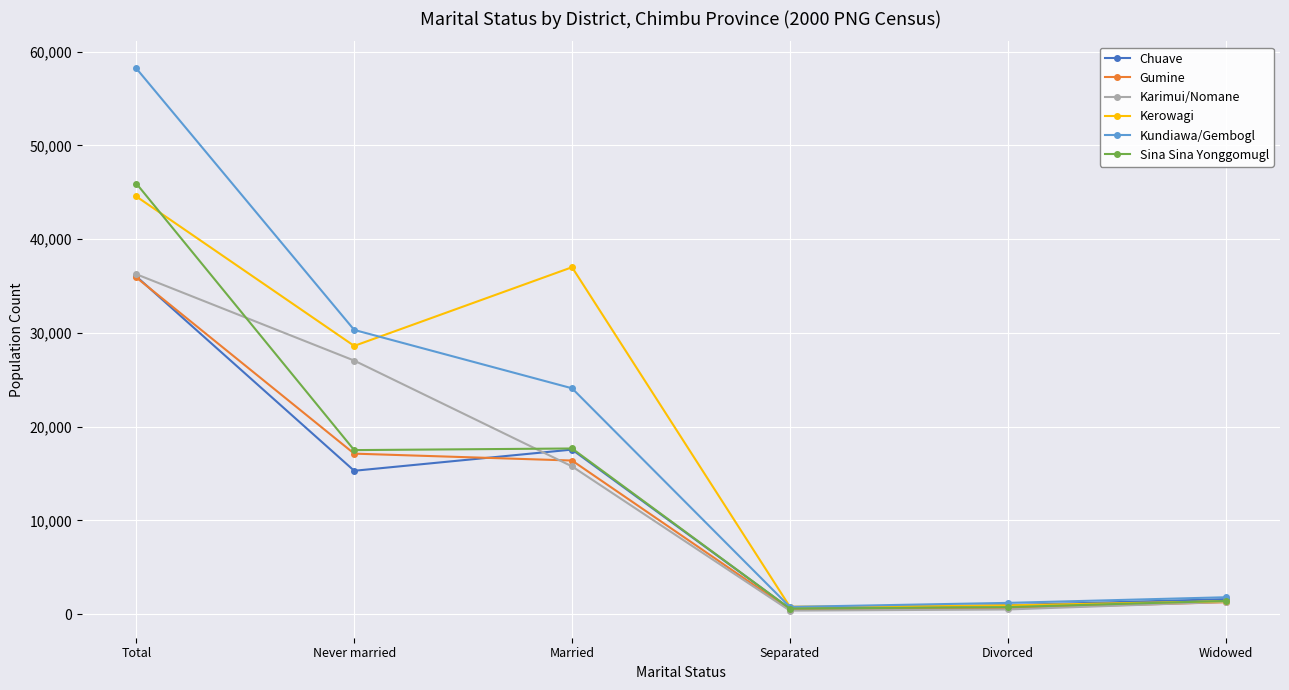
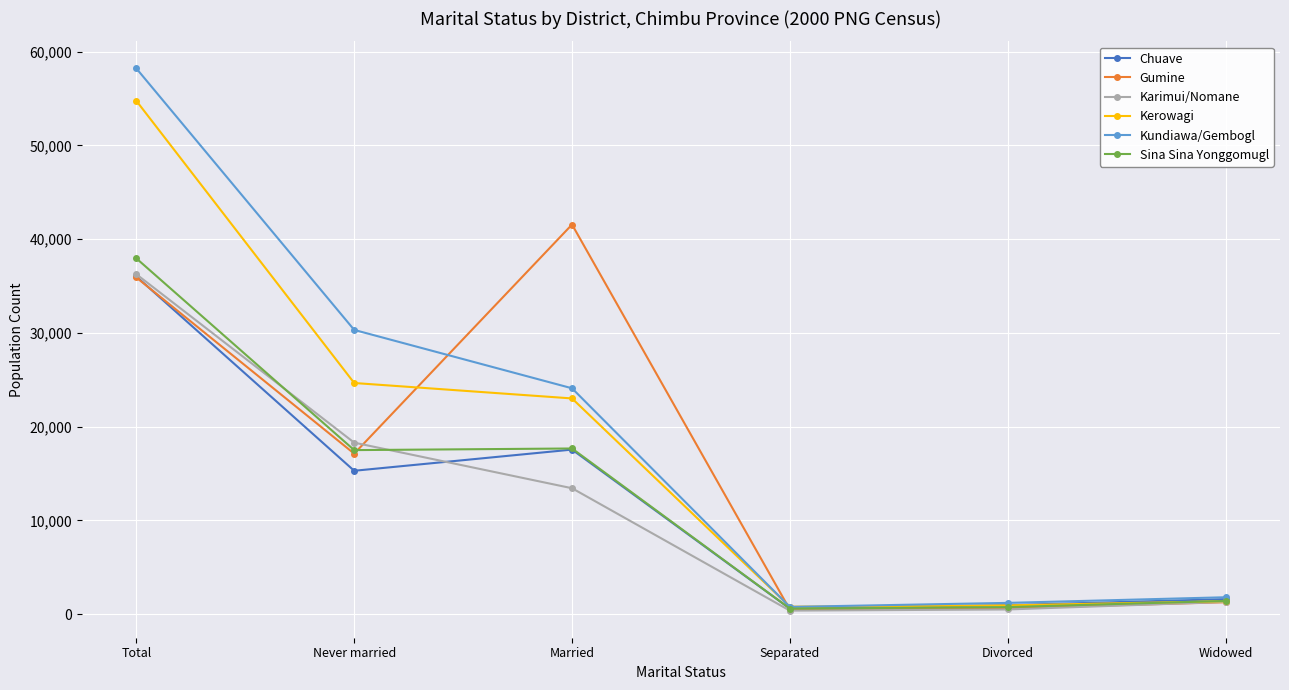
  {
    "Gumine": {
      "Never married": "17,000",
-     "Married": "16,000"
+     "Married": "42,000"
    },
    "Karimui/Nomane": {
-     "Never married": "27,000",
-     "Married": "16,000"
+     "Never married": "18,000",
+     "Married": "13,000"
    },
    "Kerowagi": {
-     "Total": "45,000",
-     "Never married": "29,000",
-     "Married": "37,000"
+     "Total": "55,000",
+     "Never married": "25,000",
+     "Married": "23,000"
    },
    "Sina Sina Yonggomugl": {
-     "Total": "46,000",
+     "Total": "38,000",
      "Never married": "17,000"
    }
  }
